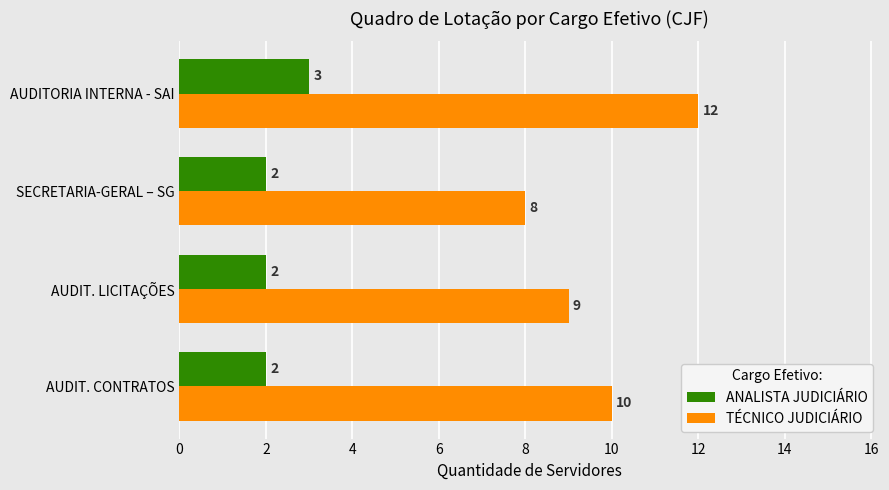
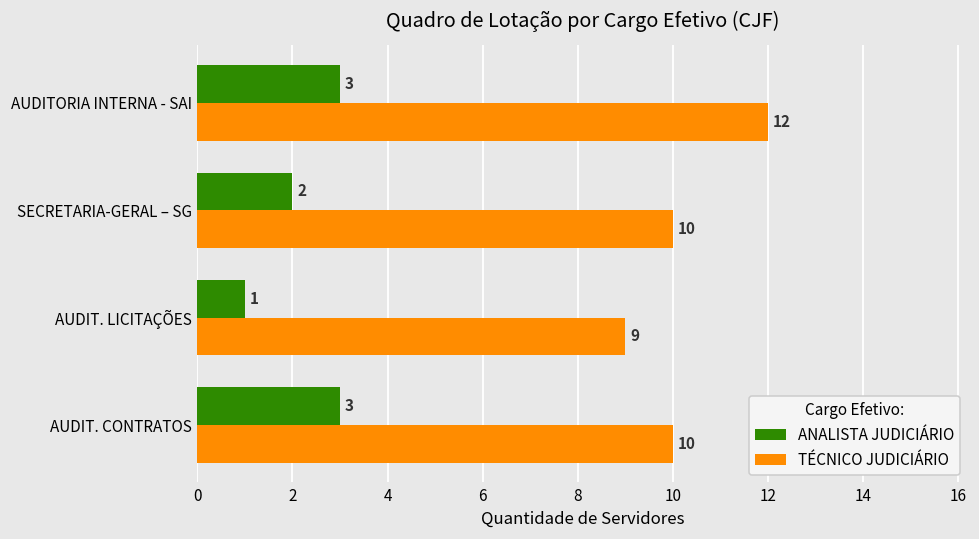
  {
    "ANALISTA JUDICIÁRIO": {
      "AUDITORIA INTERNA - SAI": 3,
      "SECRETARIA-GERAL – SG": 2,
-     "AUDIT. LICITAÇÕES": 2,
-     "AUDIT. CONTRATOS": 2
+     "AUDIT. LICITAÇÕES": 1,
+     "AUDIT. CONTRATOS": 3
    },
    "TÉCNICO JUDICIÁRIO": {
      "AUDITORIA INTERNA - SAI": 12,
-     "SECRETARIA-GERAL – SG": 8,
+     "SECRETARIA-GERAL – SG": 10,
      "AUDIT. LICITAÇÕES": 9,
      "AUDIT. CONTRATOS": 10
    }
  }
